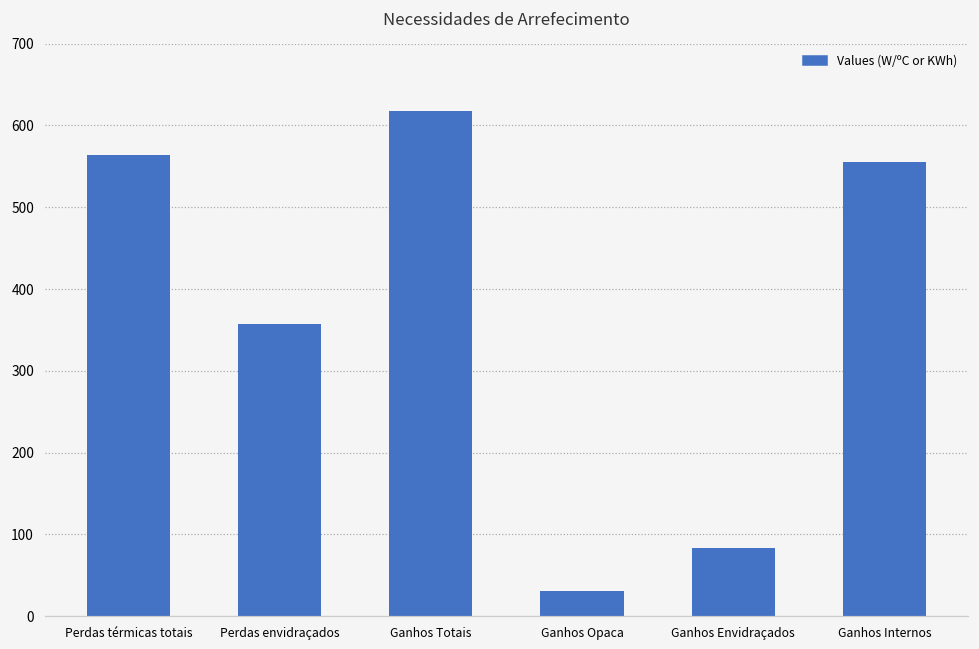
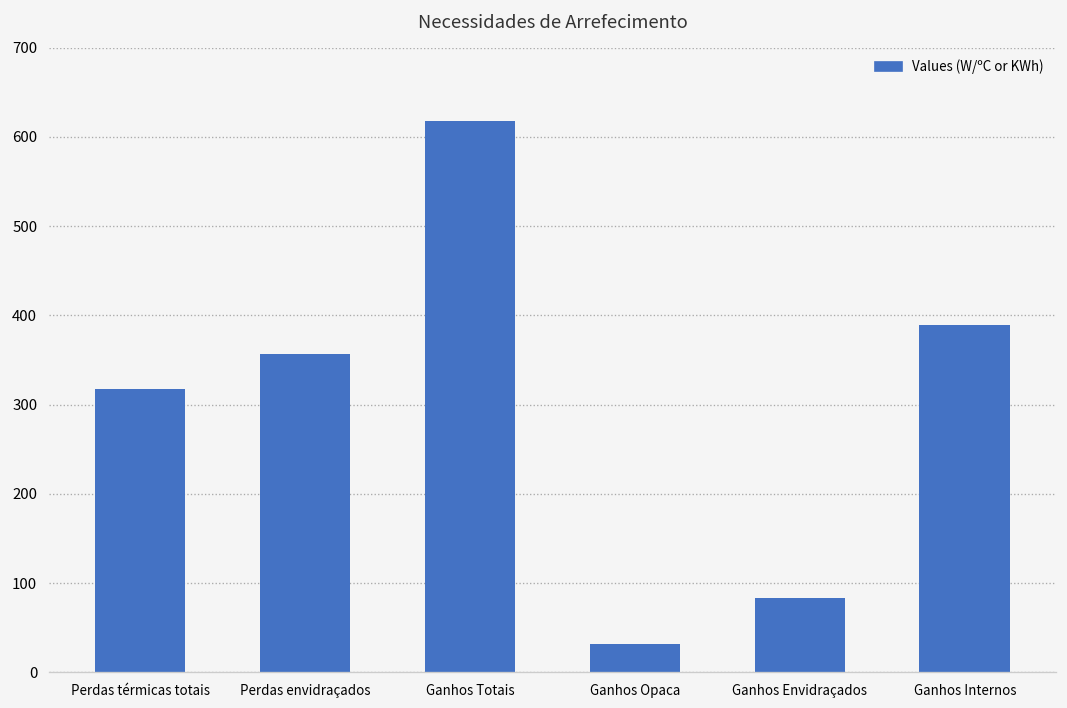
  {
-   "Perdas térmicas totais": 560,
+   "Perdas térmicas totais": 320,
    "Perdas envidraçados": 360,
    "Ganhos Totais": 620,
    "Ganhos Opaca": 30,
    "Ganhos Envidraçados": 80,
-   "Ganhos Internos": 560
+   "Ganhos Internos": 390
  }
